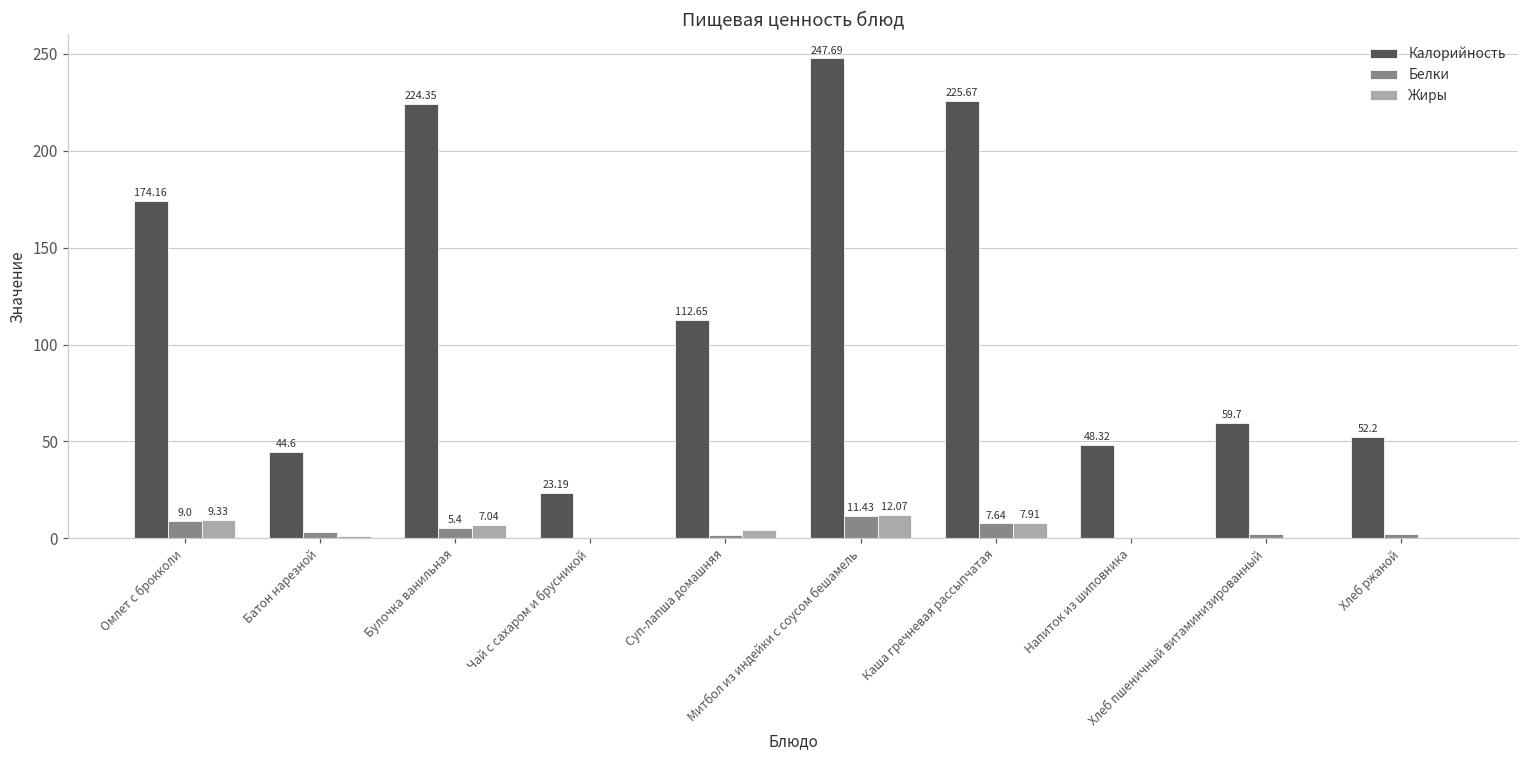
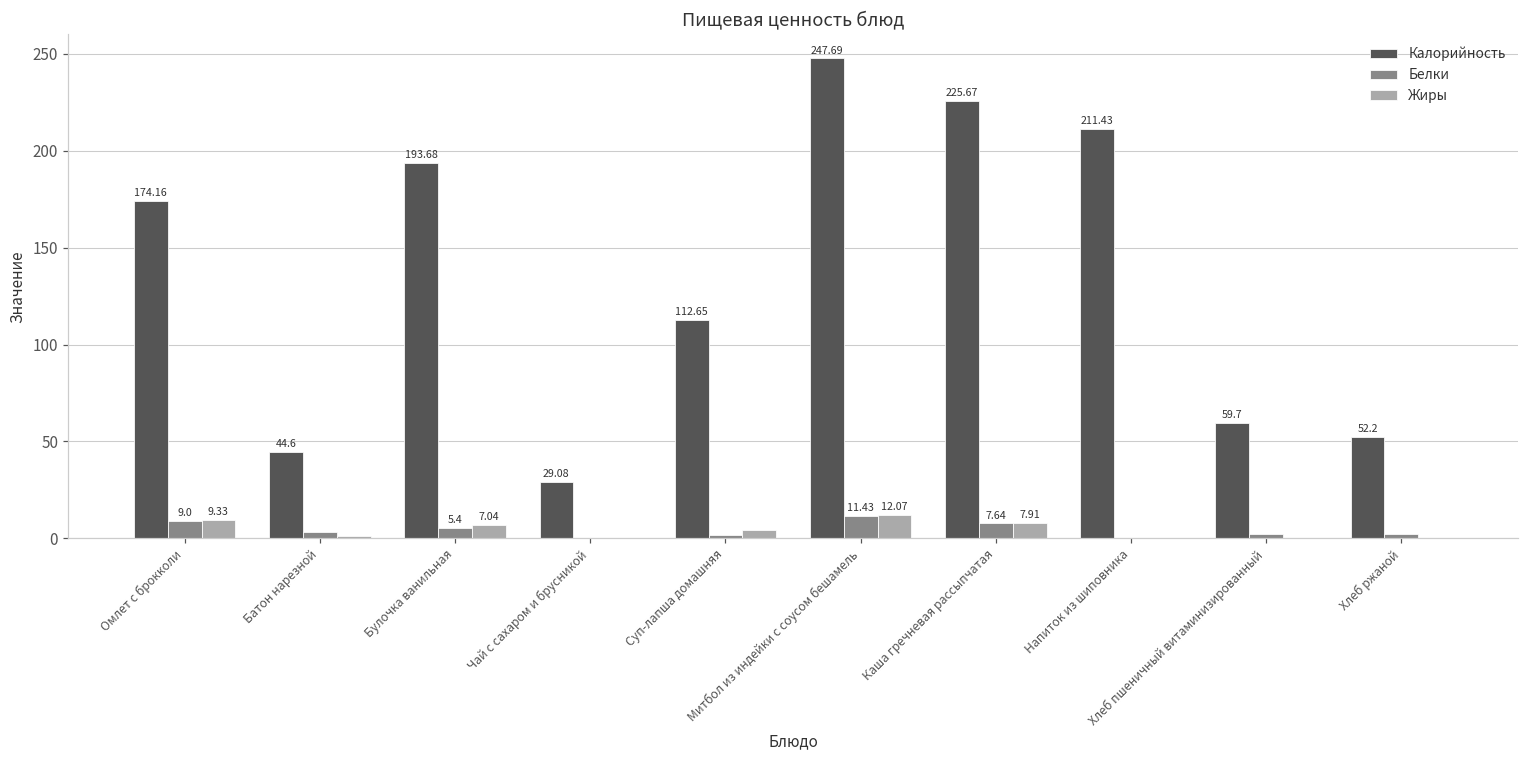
  {
    "Калорийность": {
      "Омлет с брокколи": 174.16,
      "Батон нарезной": 44.6,
-     "Булочка ванильная": 224.35,
-     "Чай с сахаром и брусникой": 23.19,
+     "Булочка ванильная": 193.68,
+     "Чай с сахаром и брусникой": 29.08,
      "Суп-лапша домашняя": 112.65,
      "Митбол из индейки с соусом бешамель": 247.69,
      "Каша гречневая рассыпчатая": 225.67,
-     "Напиток из шиповника": 48.32,
+     "Напиток из шиповника": 211.43,
      "Хлеб пшеничный витаминизированный": 59.7,
      "Хлеб ржаной": 52.2
    }
  }
